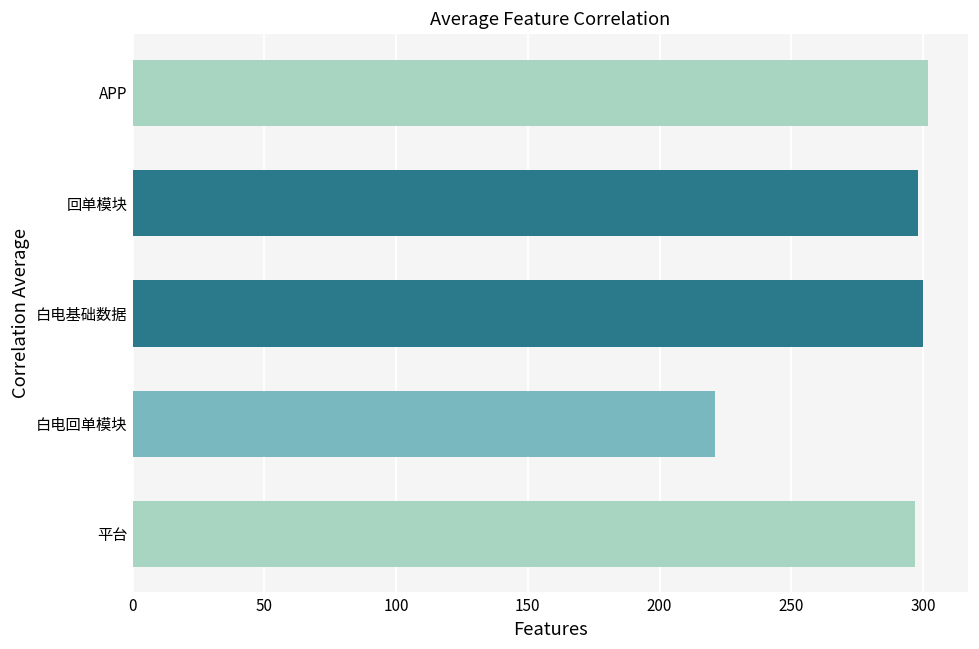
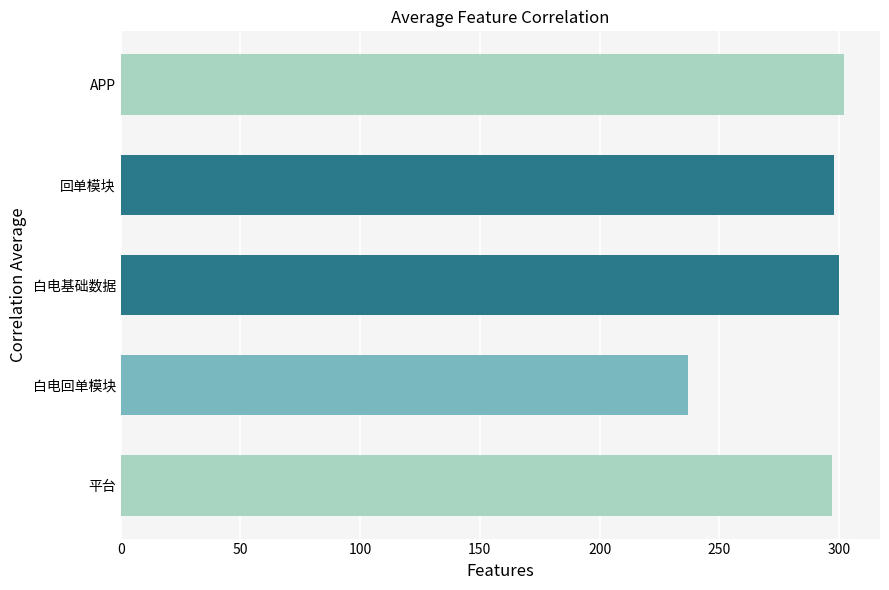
  {
    "回单模块": 298,
    "白电基础数据": 300,
-   "白电回单模块": 221
+   "白电回单模块": 237
  }
